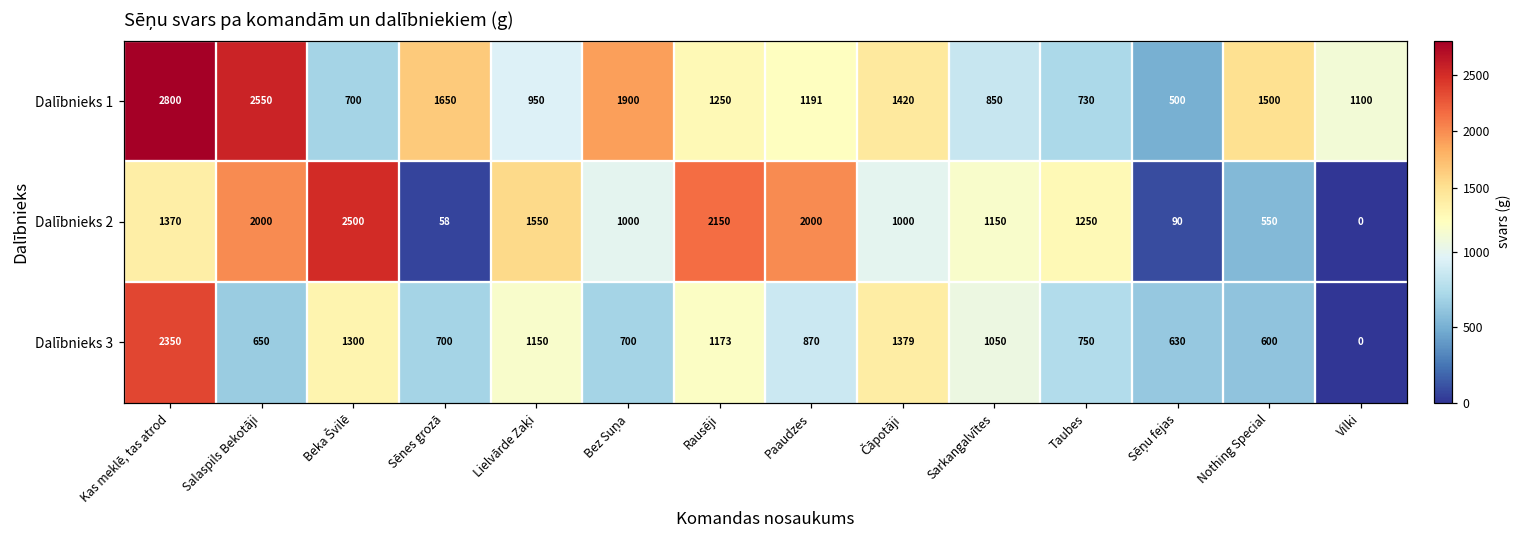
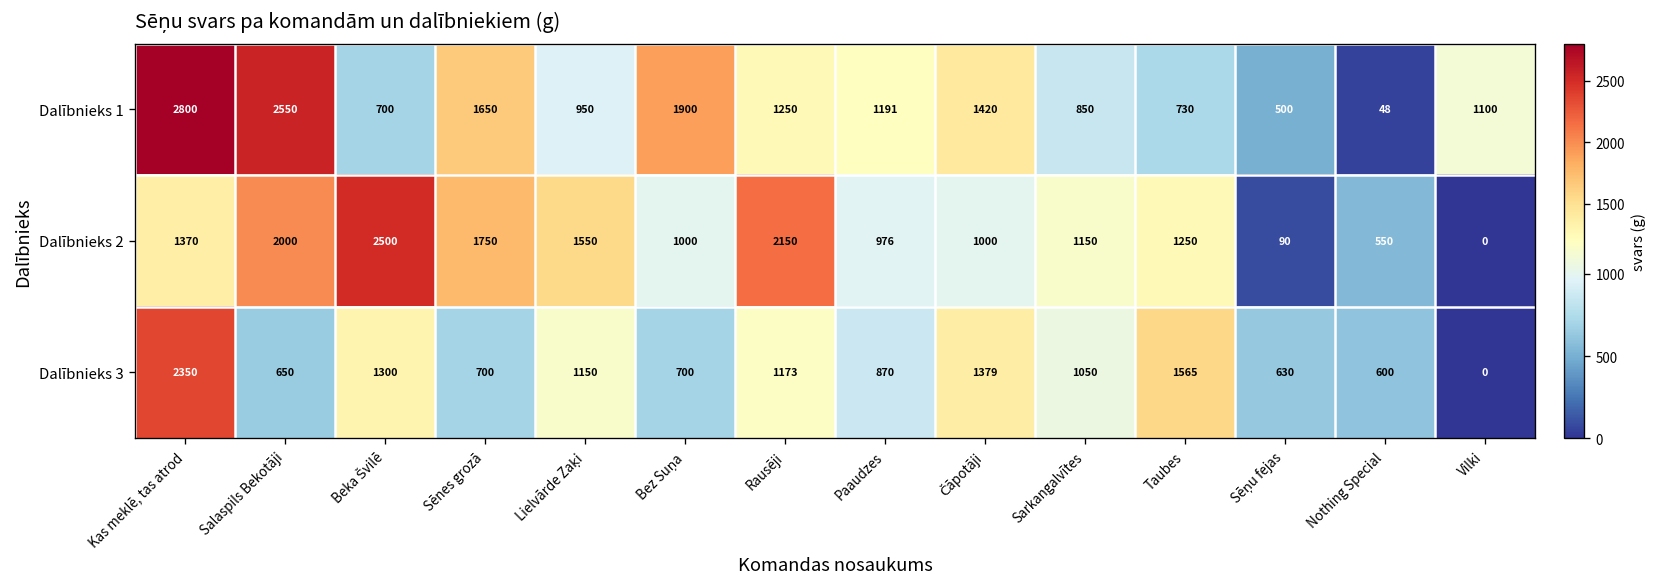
  {
    "Dalībnieks 1": {
      "Kas meklē, tas atrod": 2800,
      "Salaspils Bekotāji": 2550,
      "Beka Švilē": 700,
      "Sēnes grozā": 1650,
      "Lielvārde Zaķi": 950,
      "Bez Suņa": 1900,
      "Rausēji": 1250,
      "Paaudzes": 1191,
      "Čāpotāji": 1420,
      "Sarkangalvītes": 850,
      "Taubes": 730,
      "Sēņu fejas": 500,
-     "Nothing Special": 1500,
+     "Nothing Special": 48,
      "Vilki": 1100
    },
    "Dalībnieks 2": {
      "Kas meklē, tas atrod": 1370,
      "Salaspils Bekotāji": 2000,
      "Beka Švilē": 2500,
-     "Sēnes grozā": 58,
+     "Sēnes grozā": 1750,
      "Lielvārde Zaķi": 1550,
      "Bez Suņa": 1000,
      "Rausēji": 2150,
-     "Paaudzes": 2000,
+     "Paaudzes": 976,
      "Čāpotāji": 1000,
      "Sarkangalvītes": 1150,
      "Taubes": 1250,
      "Sēņu fejas": 90,
      "Nothing Special": 550,
      "Vilki": 0
    },
    "Dalībnieks 3": {
      "Kas meklē, tas atrod": 2350,
      "Salaspils Bekotāji": 650,
      "Beka Švilē": 1300,
      "Sēnes grozā": 700,
      "Lielvārde Zaķi": 1150,
      "Bez Suņa": 700,
      "Rausēji": 1173,
      "Paaudzes": 870,
      "Čāpotāji": 1379,
      "Sarkangalvītes": 1050,
-     "Taubes": 750,
+     "Taubes": 1565,
      "Sēņu fejas": 630,
      "Nothing Special": 600,
      "Vilki": 0
    }
  }
